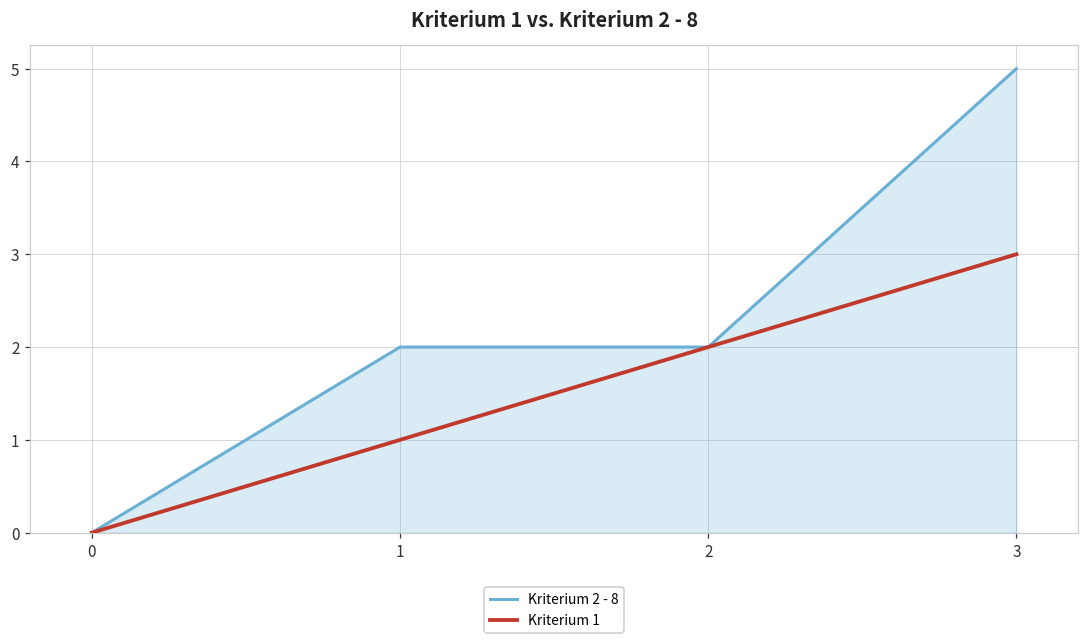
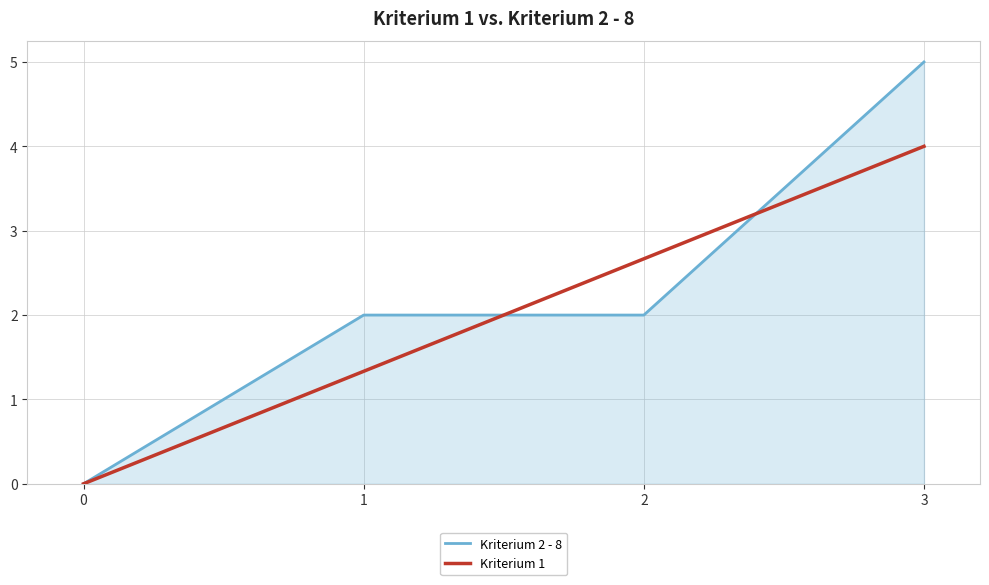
  {
    "Kriterium 2 - 8": {
      "1": 2,
      "2": 2,
      "3": 5
    },
    "Kriterium 1": {
-     "3": 3
+     "3": 4
    }
  }
